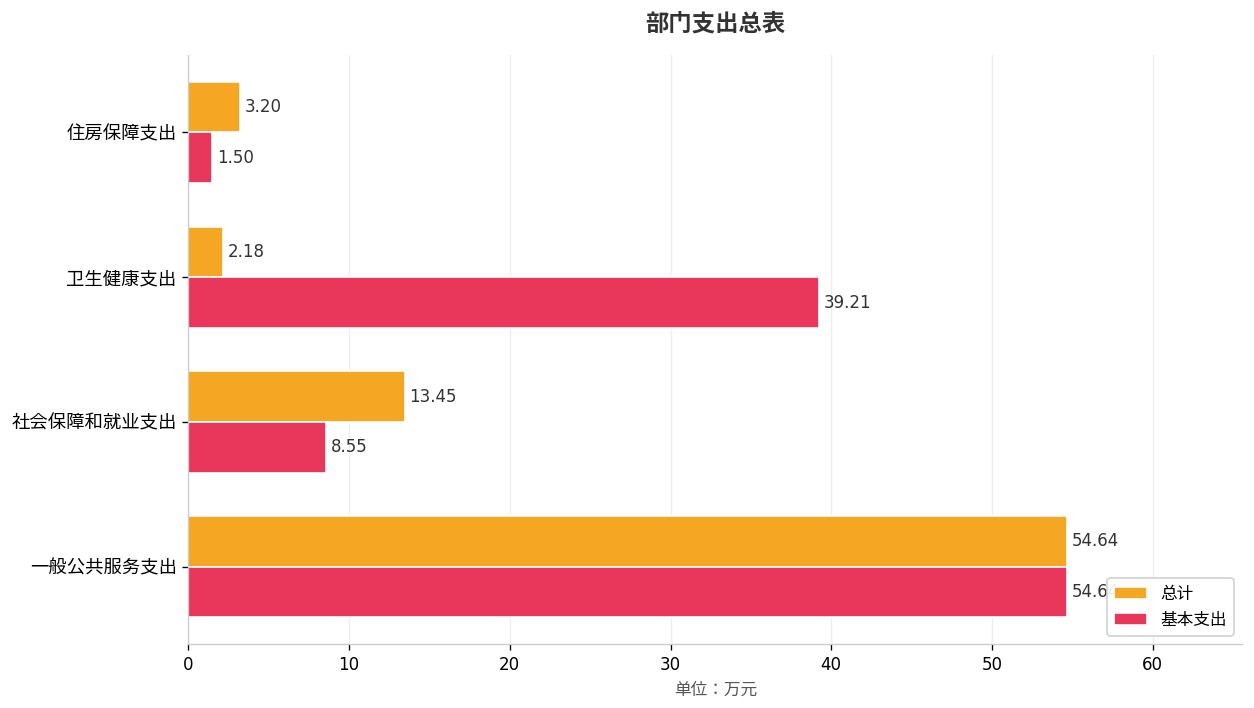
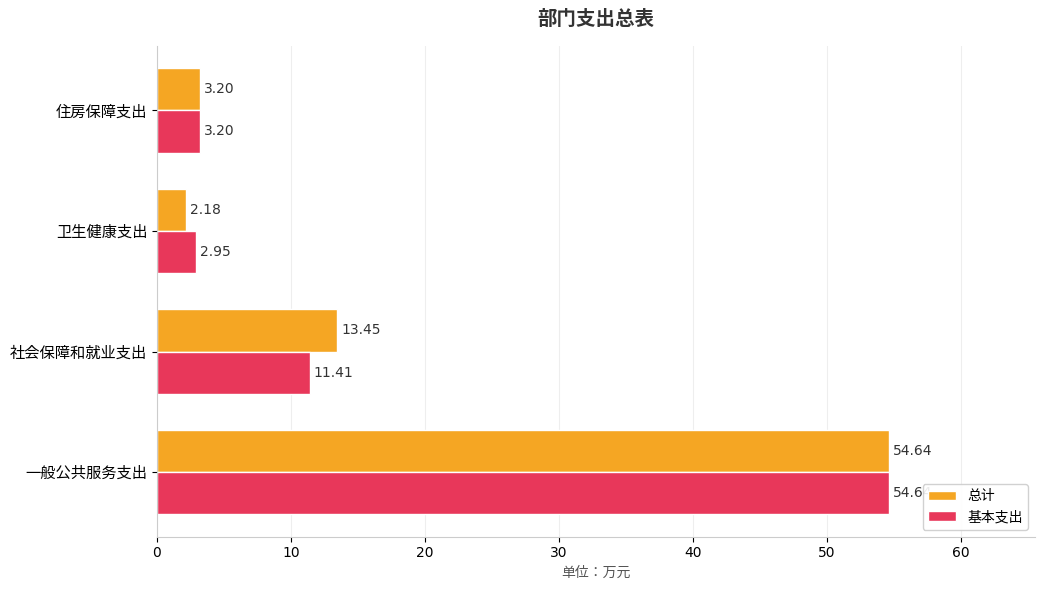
  {
    "总计": {
      "住房保障支出": 3.20,
      "卫生健康支出": 2.18,
      "社会保障和就业支出": 13.45,
      "一般公共服务支出": 54.64
    },
    "基本支出": {
-     "住房保障支出": 1.50,
-     "卫生健康支出": 39.21,
-     "社会保障和就业支出": 8.55
+     "住房保障支出": 3.20,
+     "卫生健康支出": 2.95,
+     "社会保障和就业支出": 11.41
    }
  }
